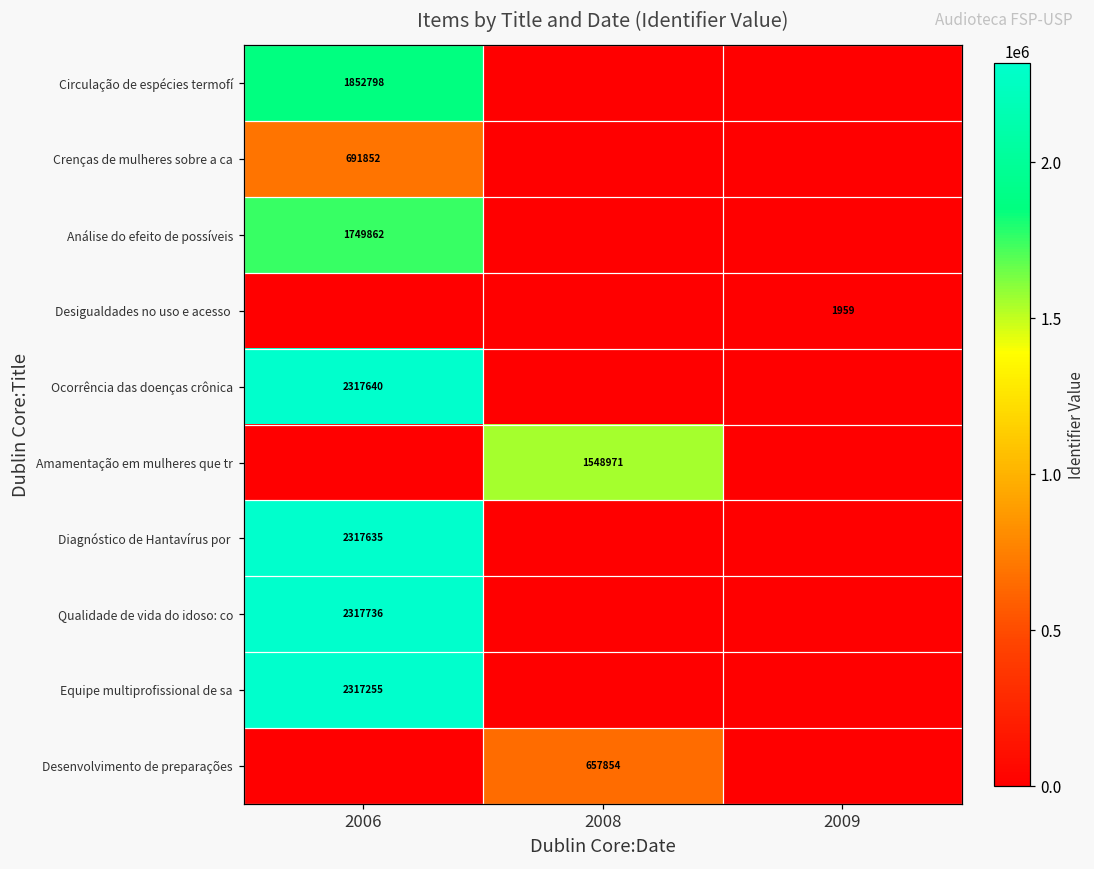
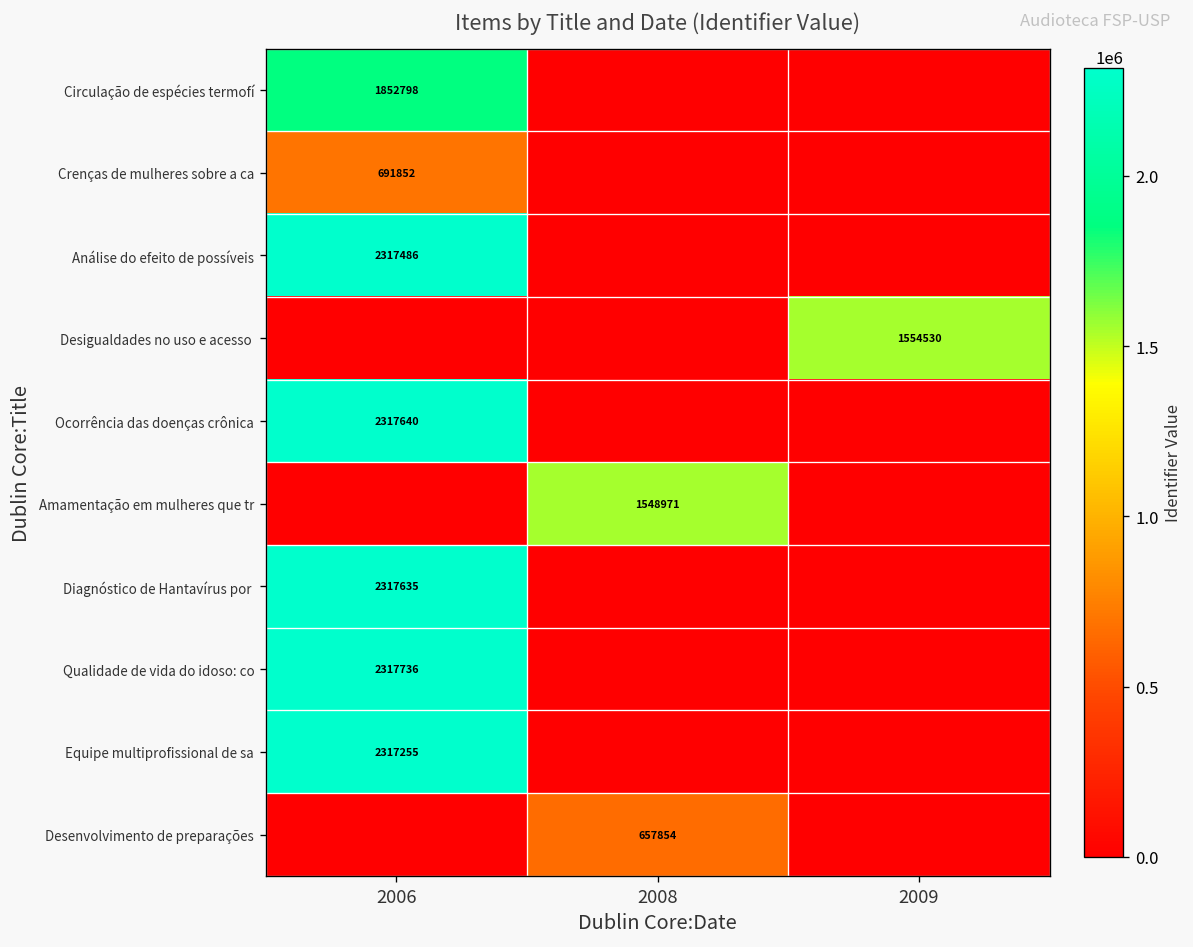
  {
    "Circulação de espécies termofí": {
      "2006": 1852798
    },
    "Crenças de mulheres sobre a ca": {
      "2006": 691852
    },
    "Análise do efeito de possíveis": {
-     "2006": 1749862
+     "2006": 2317486
    },
    "Desigualdades no uso e acesso": {
-     "2009": 1959
+     "2009": 1554530
    },
    "Ocorrência das doenças crônica": {
      "2006": 2317640
    },
    "Amamentação em mulheres que tr": {
      "2008": 1548971
    },
    "Diagnóstico de Hantavírus por": {
      "2006": 2317635
    },
    "Qualidade de vida do idoso: co": {
      "2006": 2317736
    },
    "Equipe multiprofissional de sa": {
      "2006": 2317255
    },
    "Desenvolvimento de preparações": {
      "2008": 657854
    }
  }
